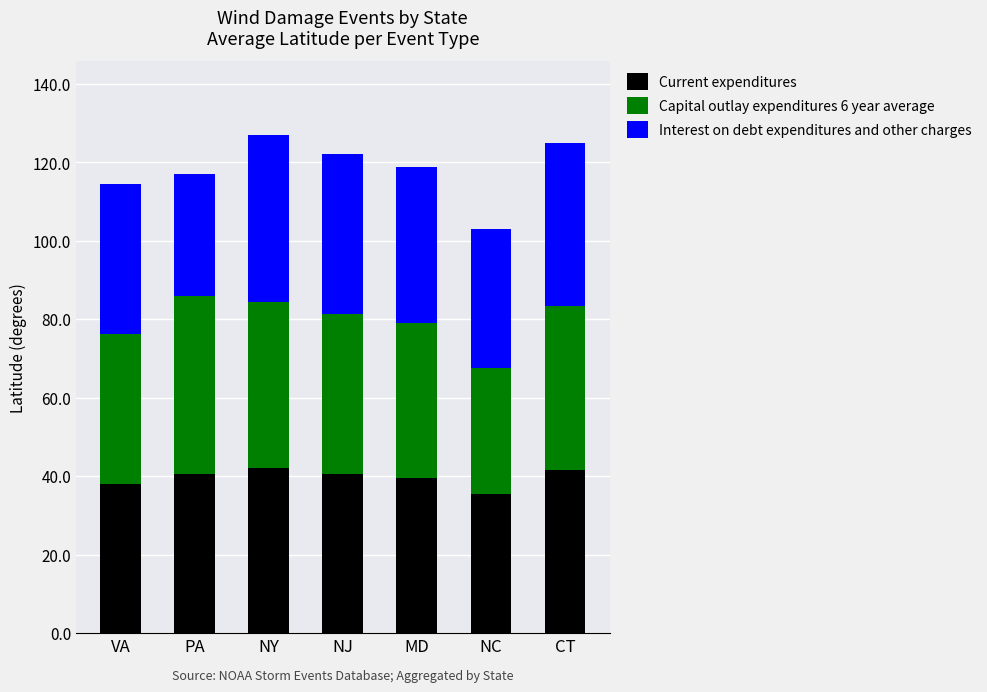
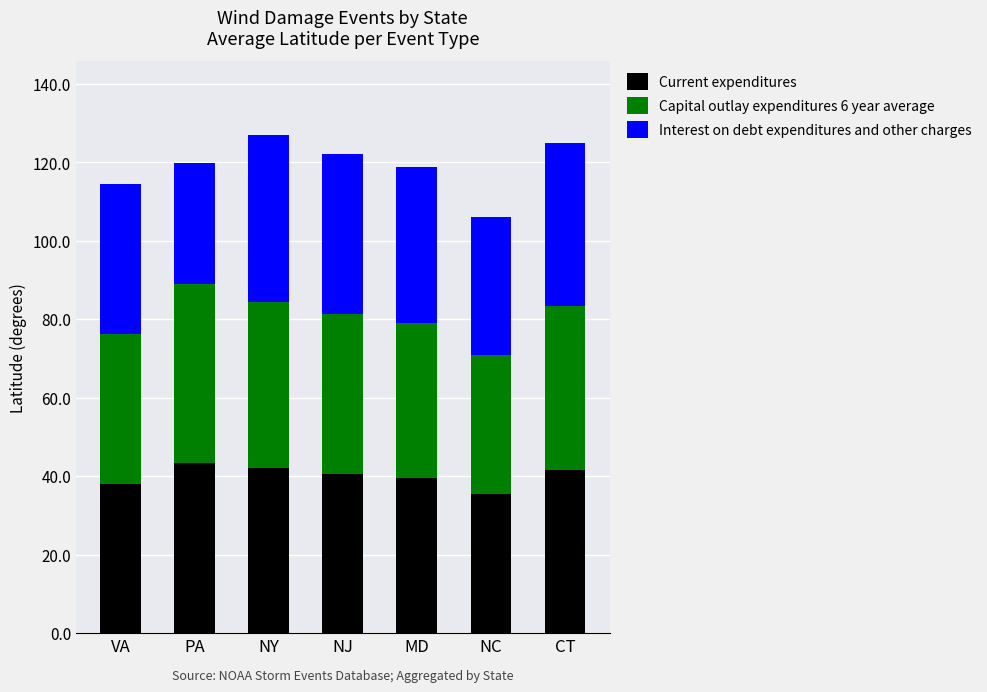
  {
    "Current expenditures": {
      "VA": 38,
-     "PA": 41,
+     "PA": 43,
      "NY": 42,
      "NJ": 41,
      "MD": 40,
      "NC": 35,
      "CT": 42
    },
    "Capital outlay expenditures 6 year average": {
      "VA": 38,
      "PA": 46,
      "NY": 42,
      "NJ": 41,
      "MD": 40,
-     "NC": 32,
+     "NC": 35,
      "CT": 42
    },
    "Interest on debt expenditures and other charges": {
      "VA": 38,
      "PA": 31,
      "NY": 42,
      "NJ": 41,
      "MD": 40,
      "NC": 35,
      "CT": 42
    }
  }
